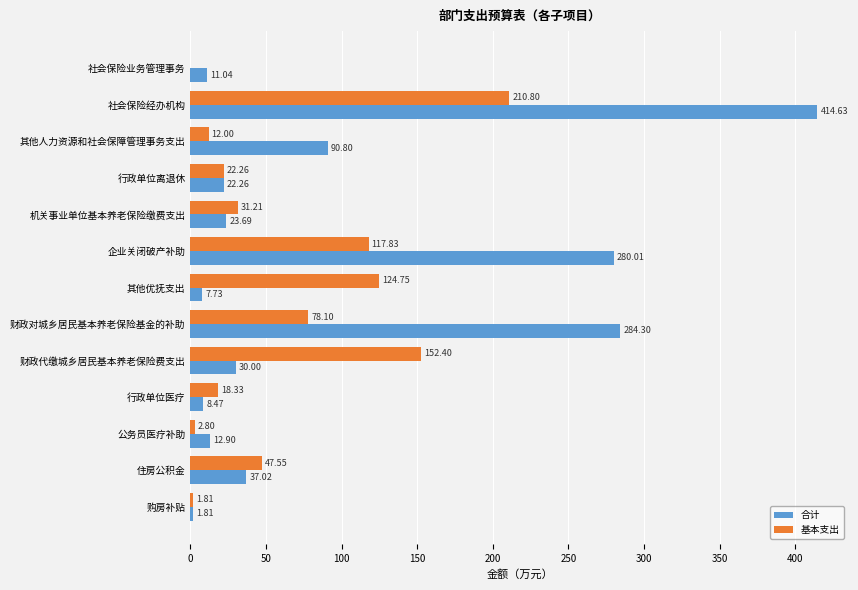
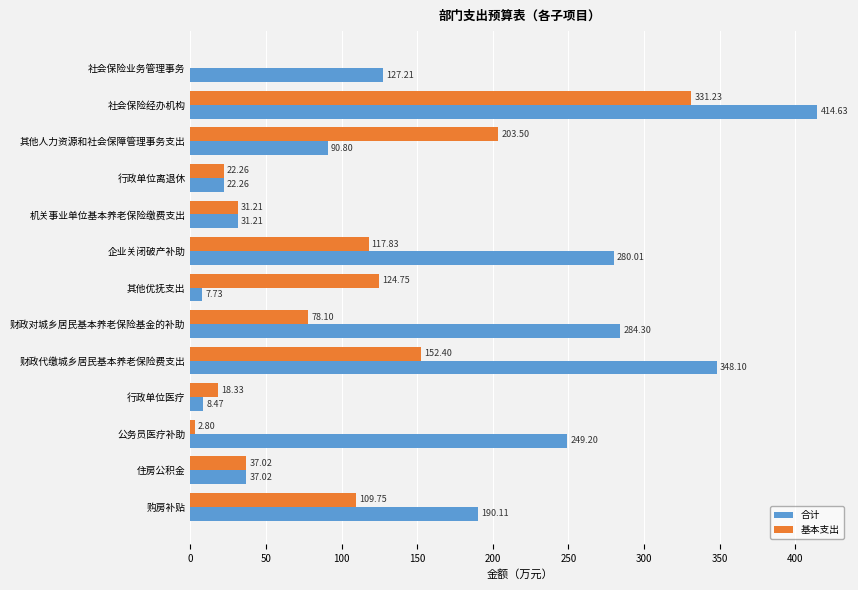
  {
    "合计": {
-     "社会保险业务管理事务": 11.04,
+     "社会保险业务管理事务": 127.21,
      "社会保险经办机构": 414.63,
      "其他人力资源和社会保障管理事务支出": 90.80,
      "行政单位离退休": 22.26,
-     "机关事业单位基本养老保险缴费支出": 23.69,
+     "机关事业单位基本养老保险缴费支出": 31.21,
      "企业关闭破产补助": 280.01,
      "其他优抚支出": 7.73,
      "财政对城乡居民基本养老保险基金的补助": 284.30,
-     "财政代缴城乡居民基本养老保险费支出": 30.00,
+     "财政代缴城乡居民基本养老保险费支出": 348.10,
      "行政单位医疗": 8.47,
-     "公务员医疗补助": 12.90,
+     "公务员医疗补助": 249.20,
      "住房公积金": 37.02,
-     "购房补贴": 1.81
+     "购房补贴": 190.11
    },
    "基本支出": {
-     "社会保险经办机构": 210.80,
-     "其他人力资源和社会保障管理事务支出": 12.00,
+     "社会保险经办机构": 331.23,
+     "其他人力资源和社会保障管理事务支出": 203.50,
      "行政单位离退休": 22.26,
      "机关事业单位基本养老保险缴费支出": 31.21,
      "企业关闭破产补助": 117.83,
      "其他优抚支出": 124.75,
      "财政对城乡居民基本养老保险基金的补助": 78.10,
      "财政代缴城乡居民基本养老保险费支出": 152.40,
      "行政单位医疗": 18.33,
      "公务员医疗补助": 2.80,
-     "住房公积金": 47.55,
-     "购房补贴": 1.81
+     "住房公积金": 37.02,
+     "购房补贴": 109.75
    }
  }
